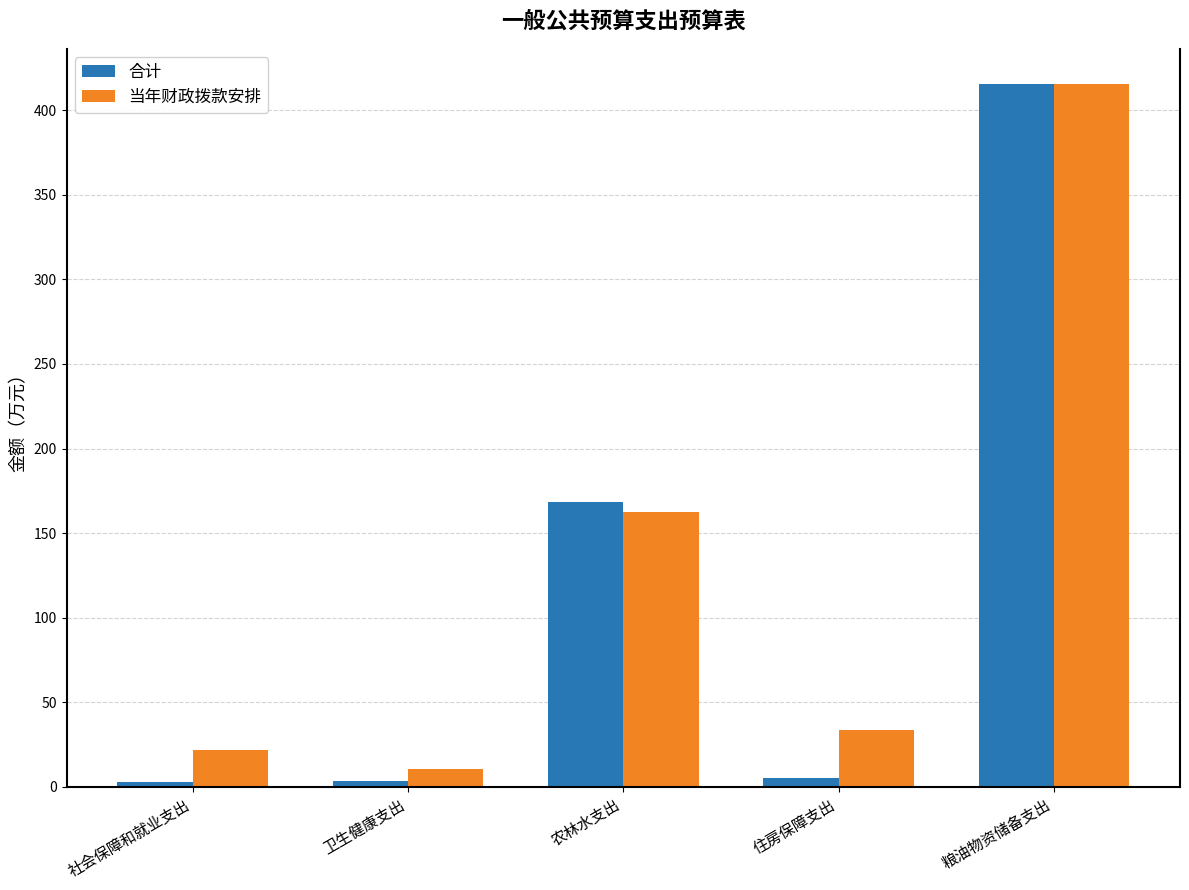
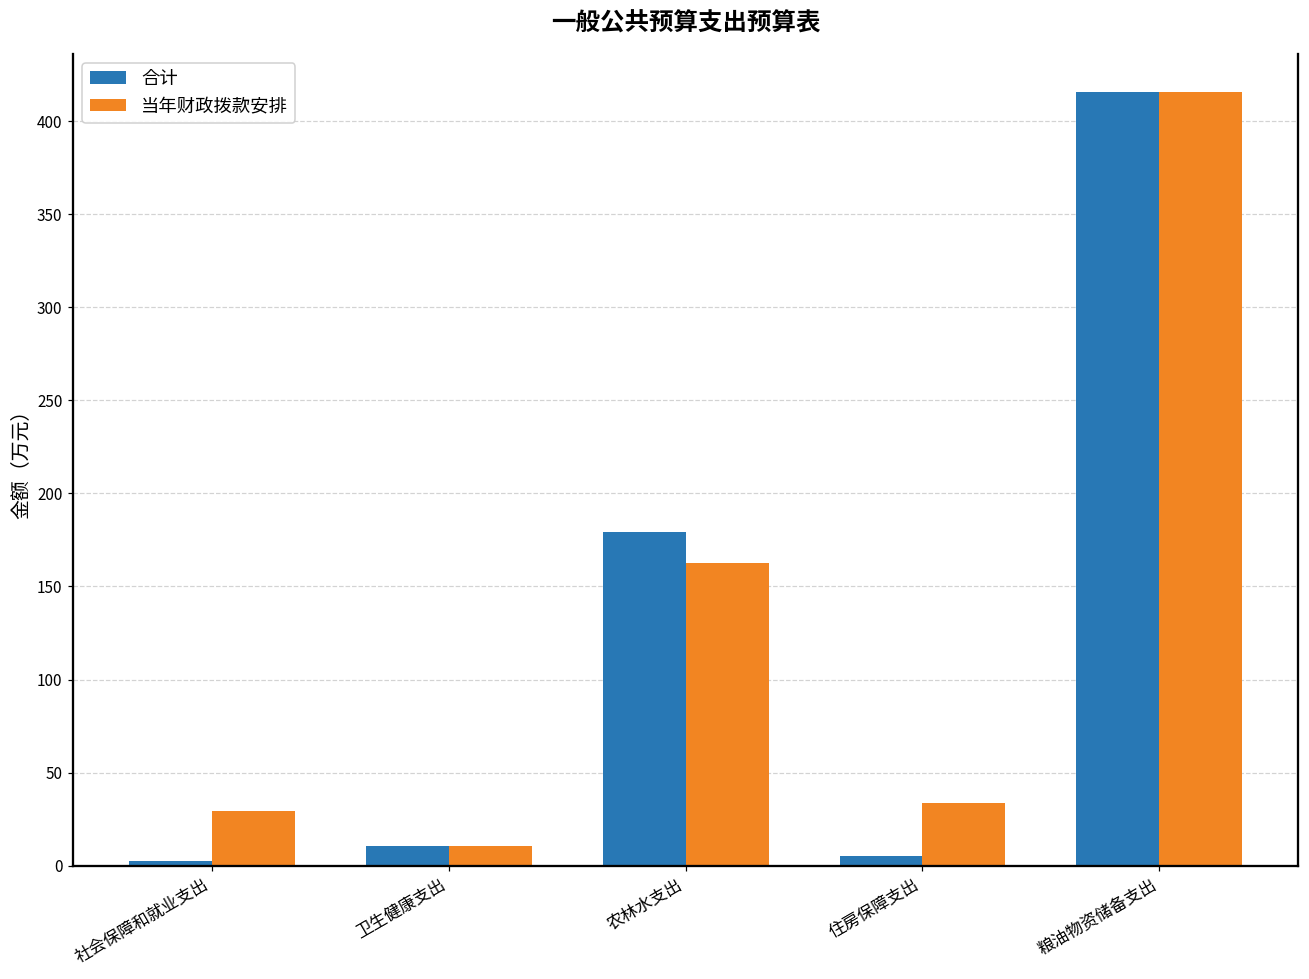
  {
    "合计": {
      "社会保障和就业支出": 3,
-     "卫生健康支出": 3,
-     "农林水支出": 168,
+     "卫生健康支出": 10,
+     "农林水支出": 179,
      "住房保障支出": 5,
      "粮油物资储备支出": 415
    },
    "当年财政拨款安排": {
-     "社会保障和就业支出": 22,
+     "社会保障和就业支出": 29,
      "卫生健康支出": 10,
      "农林水支出": 162,
      "住房保障支出": 34,
      "粮油物资储备支出": 415
    }
  }
